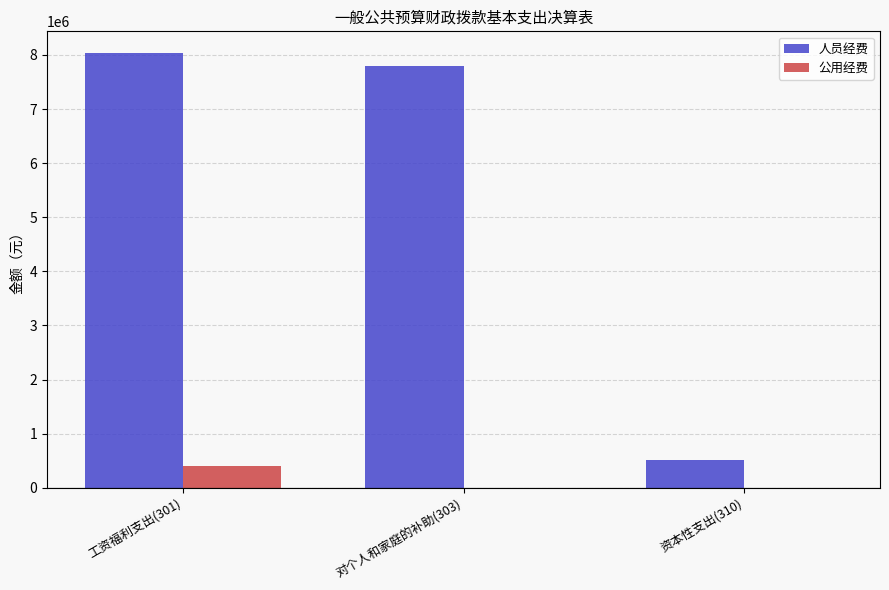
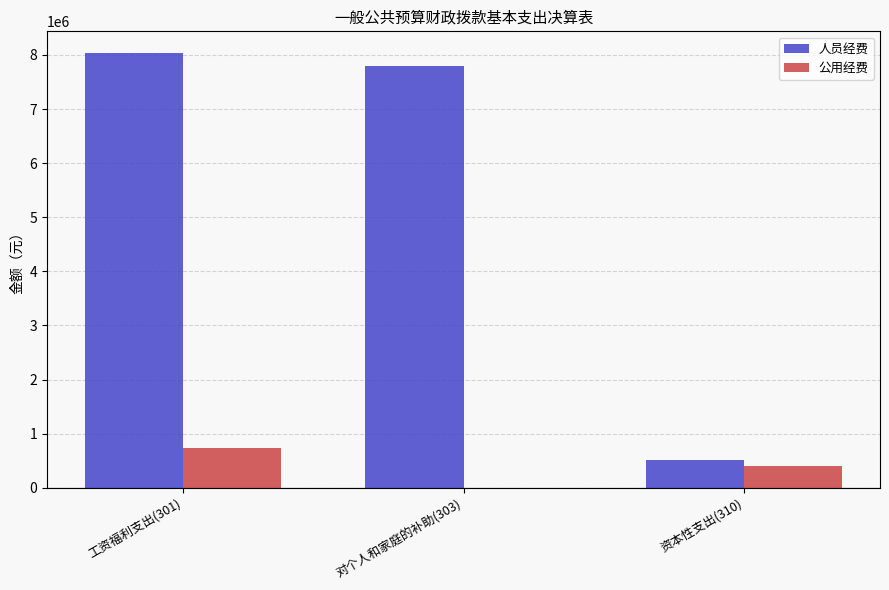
  {
    "人员经费": {
      "工资福利支出(301)": 8000000,
      "对个人和家庭的补助(303)": 7800000,
      "资本性支出(310)": 500000
    },
    "公用经费": {
-     "工资福利支出(301)": 400000,
+     "工资福利支出(301)": 700000,
      "对个人和家庭的补助(303)": 0,
-     "资本性支出(310)": 0
+     "资本性支出(310)": 400000
    }
  }
